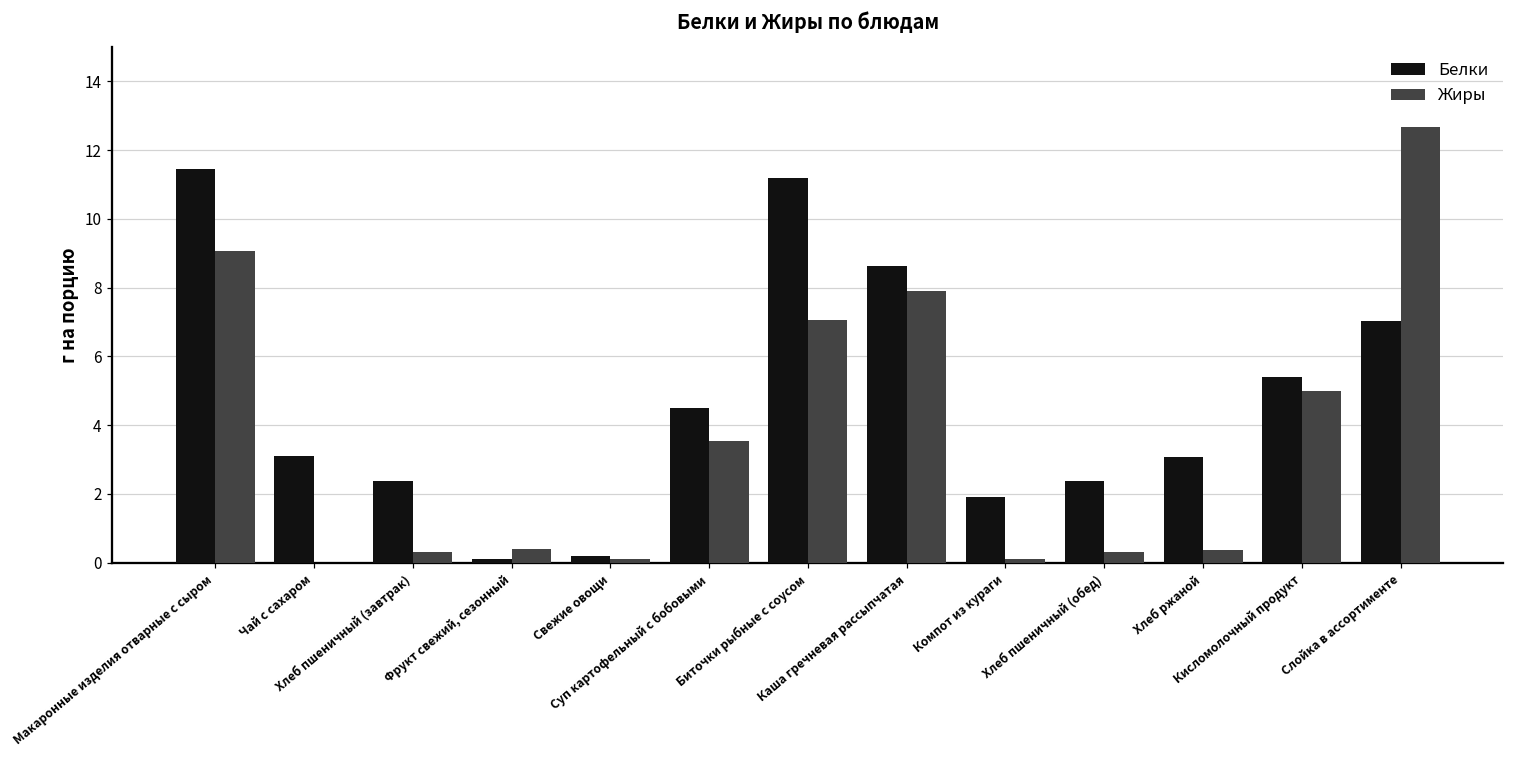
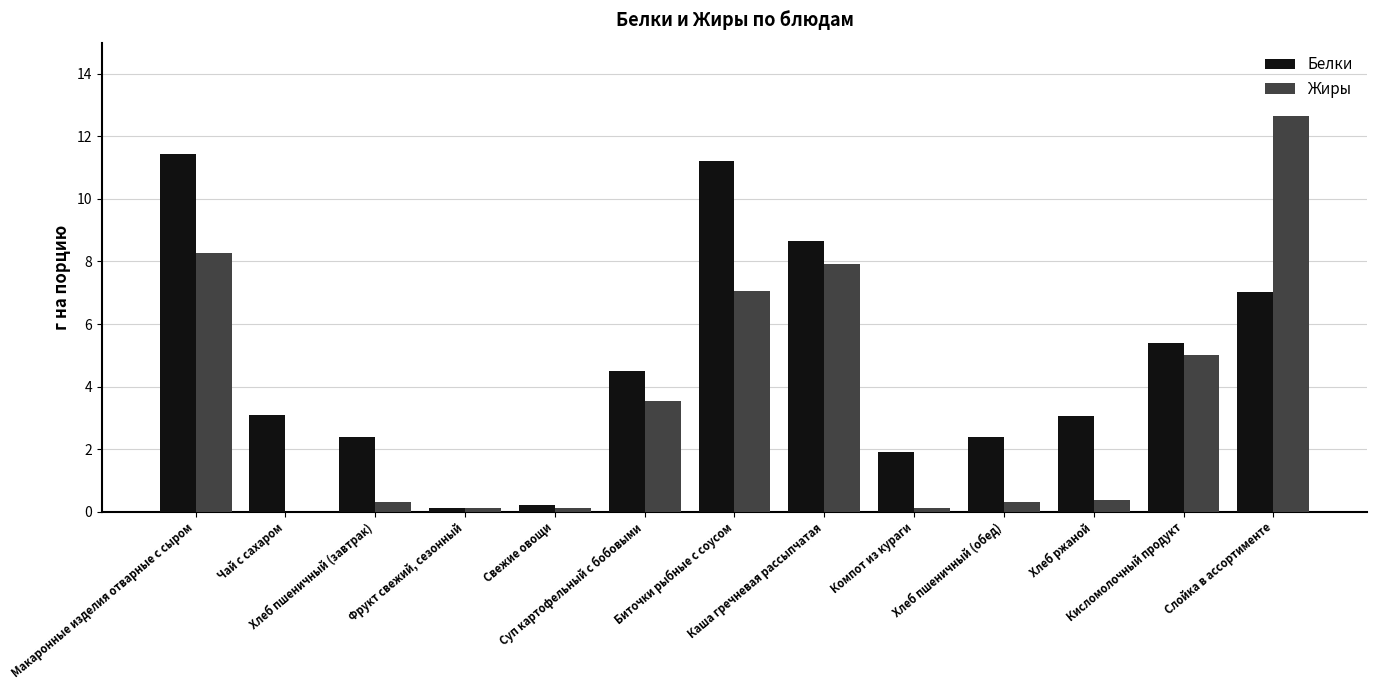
  {
    "Белки": {
      "Макаронные изделия отварные с сыром": 11.5,
      "Чай с сахаром": 3.1,
      "Хлеб пшеничный (завтрак)": 2.4,
      "Фрукт свежий, сезонный": 0.1,
      "Свежие овощи": 0.2,
      "Суп картофельный с бобовыми": 4.5,
      "Биточки рыбные с соусом": 11.2,
      "Каша гречневая рассыпчатая": 8.6,
      "Компот из кураги": 1.9,
      "Хлеб пшеничный (обед)": 2.4,
      "Хлеб ржаной": 3.1,
      "Кисломолочный продукт": 5.4,
      "Слойка в ассортименте": 7.0
    },
    "Жиры": {
-     "Макаронные изделия отварные с сыром": 9.1,
+     "Макаронные изделия отварные с сыром": 8.3,
      "Чай с сахаром": 0.0,
      "Хлеб пшеничный (завтрак)": 0.3,
-     "Фрукт свежий, сезонный": 0.4,
+     "Фрукт свежий, сезонный": 0.1,
      "Свежие овощи": 0.1,
      "Суп картофельный с бобовыми": 3.5,
      "Биточки рыбные с соусом": 7.1,
      "Каша гречневая рассыпчатая": 7.9,
      "Компот из кураги": 0.1,
      "Хлеб пшеничный (обед)": 0.3,
      "Хлеб ржаной": 0.4,
      "Кисломолочный продукт": 5.0,
      "Слойка в ассортименте": 12.7
    }
  }
